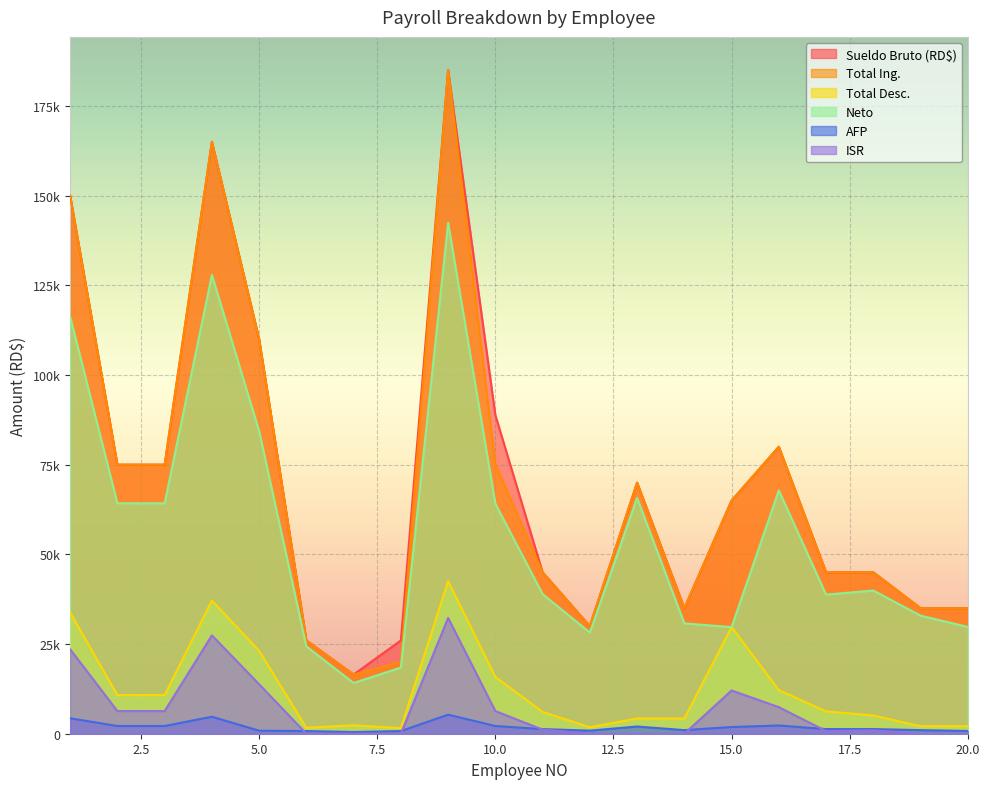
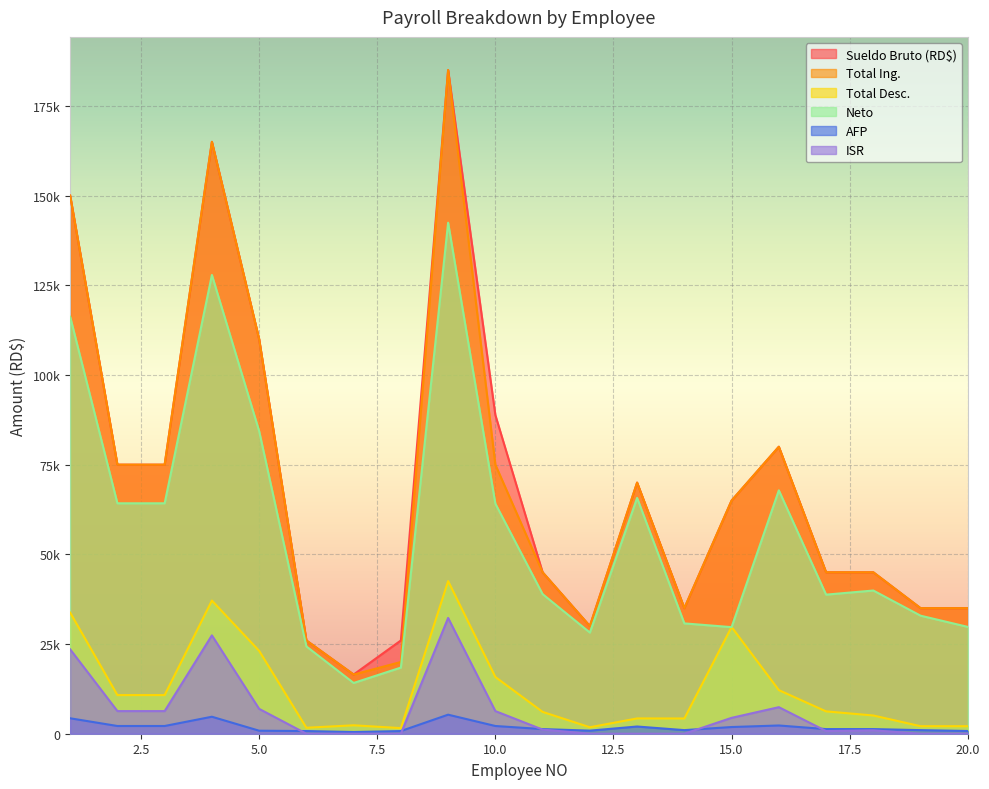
  {
    "Sueldo Bruto (RD$)": {
      "10.0": 89000
    },
    "Total Ing.": {
      "10.0": 75000
    },
    "Total Desc.": {
      "5.0": 23000,
      "10.0": 16000,
      "20.0": 2000
    },
    "Neto": {
      "5.0": 84000,
      "10.0": 64000,
      "20.0": 30000
    },
    "AFP": {
      "5.0": 1000,
      "10.0": 2000,
      "15.0": 2000,
      "20.0": 1000
    },
    "ISR": {
-     "5.0": 14000,
+     "5.0": 7000,
      "10.0": 6000,
-     "15.0": 12000,
+     "15.0": 4000,
      "20.0": 0
    }
  }
